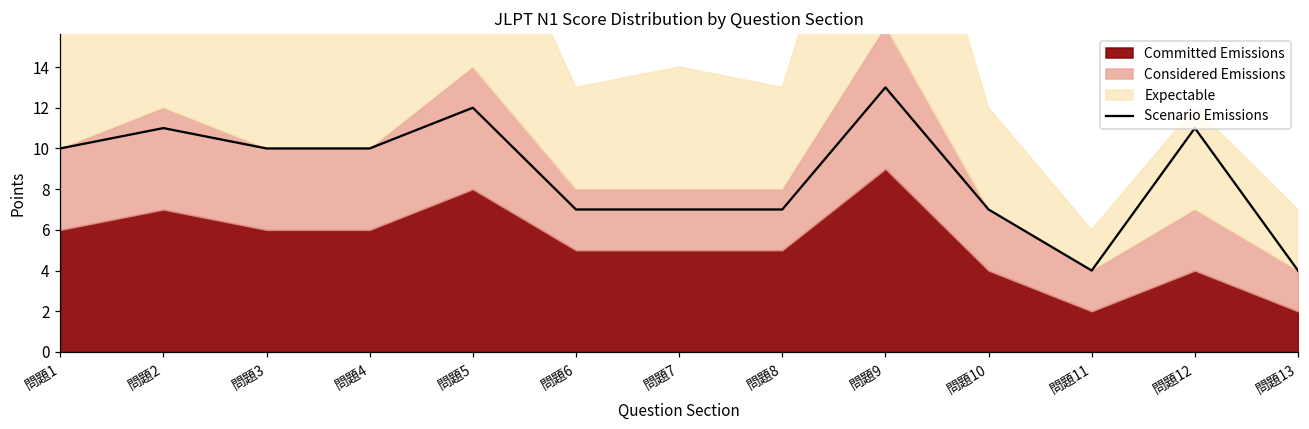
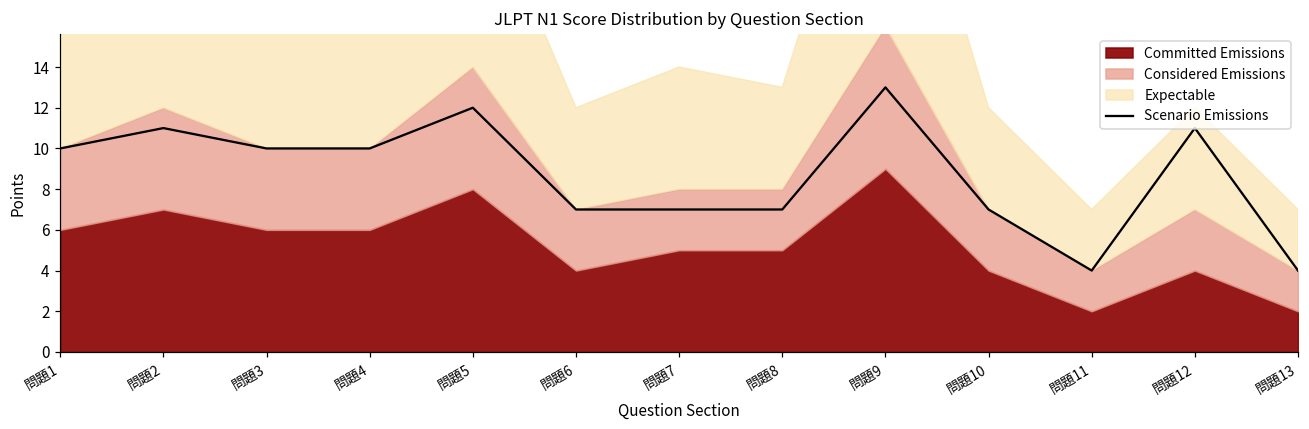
  {
    "Committed Emissions": {
      "問題1": 6,
      "問題2": 7,
      "問題3": 6,
      "問題4": 6,
      "問題5": 8,
-     "問題6": 5,
+     "問題6": 4,
      "問題7": 5,
      "問題8": 5,
      "問題9": 9,
      "問題10": 4,
      "問題11": 2,
      "問題12": 4,
      "問題13": 2
    },
    "Scenario Emissions": {
      "問題2": 11,
      "問題5": 12,
      "問題7": 7,
      "問題8": 7,
      "問題9": 13
    },
    "Considered Emissions": {
      "問題2": 5,
      "問題5": 6,
      "問題7": 3,
      "問題8": 3,
      "問題12": 3
    },
    "Expectable": {
      "問題6": 5,
      "問題7": 6,
      "問題8": 5,
      "問題10": 5,
-     "問題11": 2,
+     "問題11": 3,
      "問題13": 3
    }
  }
